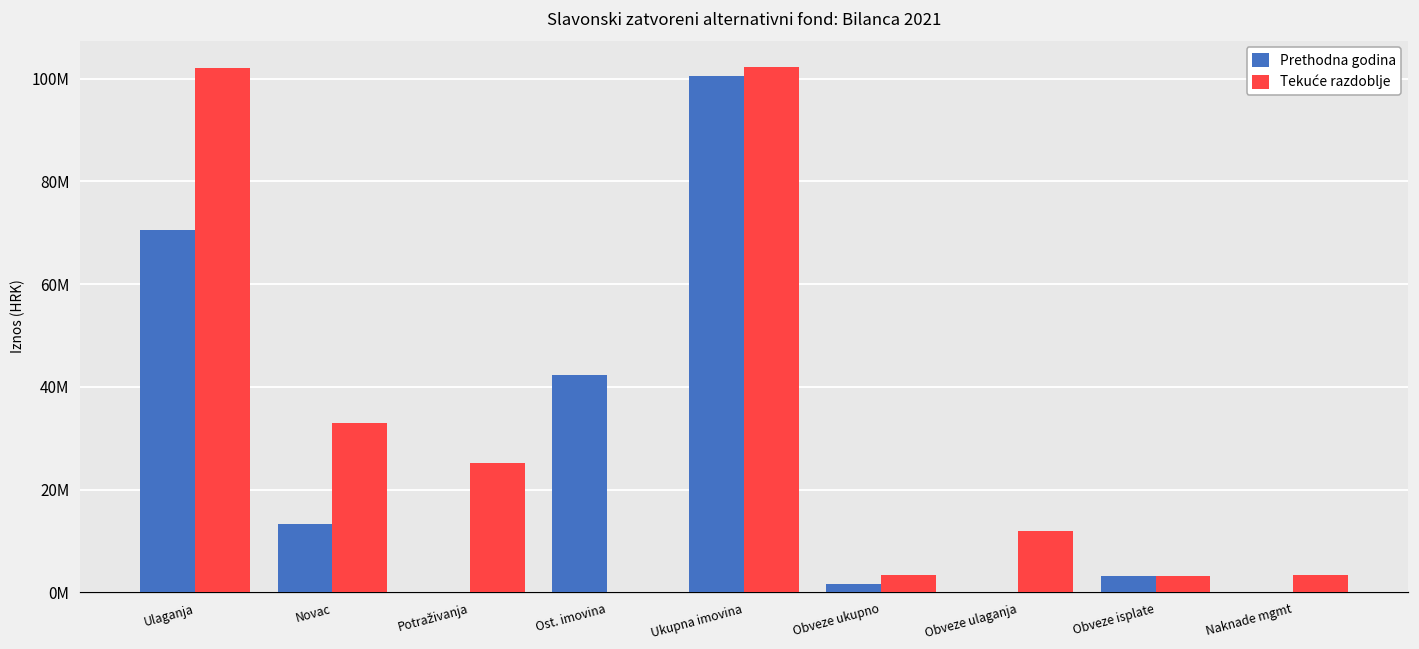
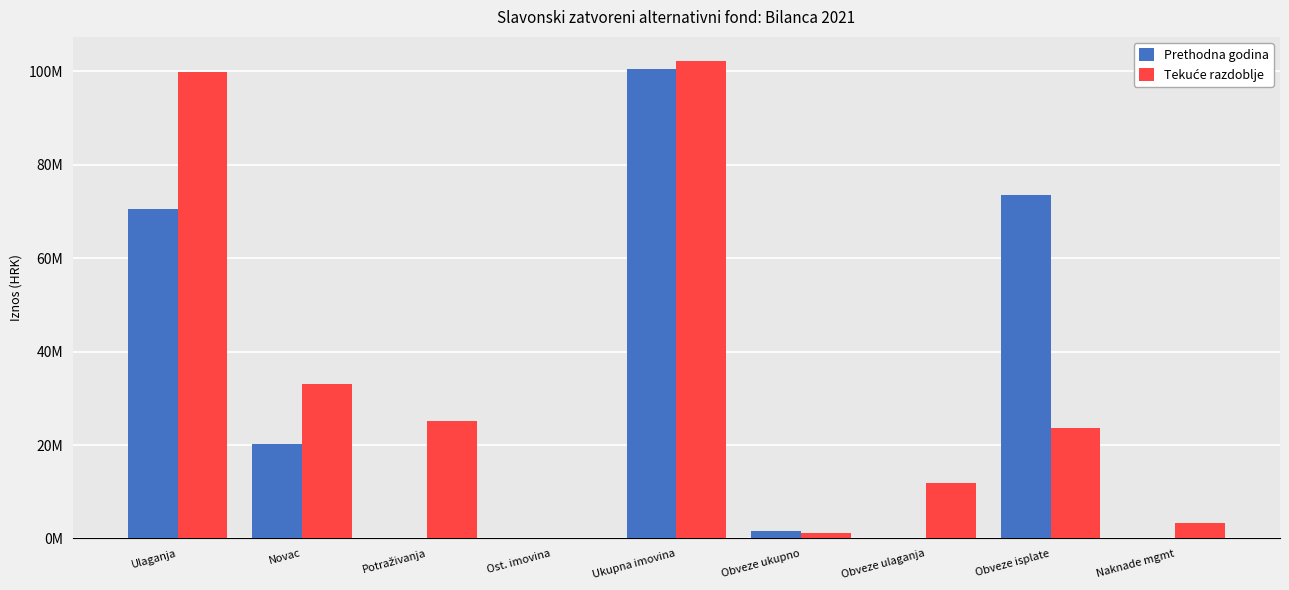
  {
    "Prethodna godina": {
      "Ulaganja": 70000000,
-     "Novac": 13000000,
-     "Ost. imovina": 42000000,
+     "Novac": 20000000,
+     "Ost. imovina": 0,
      "Ukupna imovina": 101000000,
      "Obveze ukupno": 2000000,
-     "Obveze isplate": 3000000
+     "Obveze isplate": 74000000
    },
    "Tekuće razdoblje": {
-     "Ulaganja": 102000000,
+     "Ulaganja": 100000000,
      "Novac": 33000000,
      "Potraživanja": 25000000,
      "Ukupna imovina": 102000000,
-     "Obveze ukupno": 3000000,
+     "Obveze ukupno": 1000000,
      "Obveze ulaganja": 12000000,
-     "Obveze isplate": 3000000,
+     "Obveze isplate": 24000000,
      "Naknade mgmt": 3000000
    }
  }
